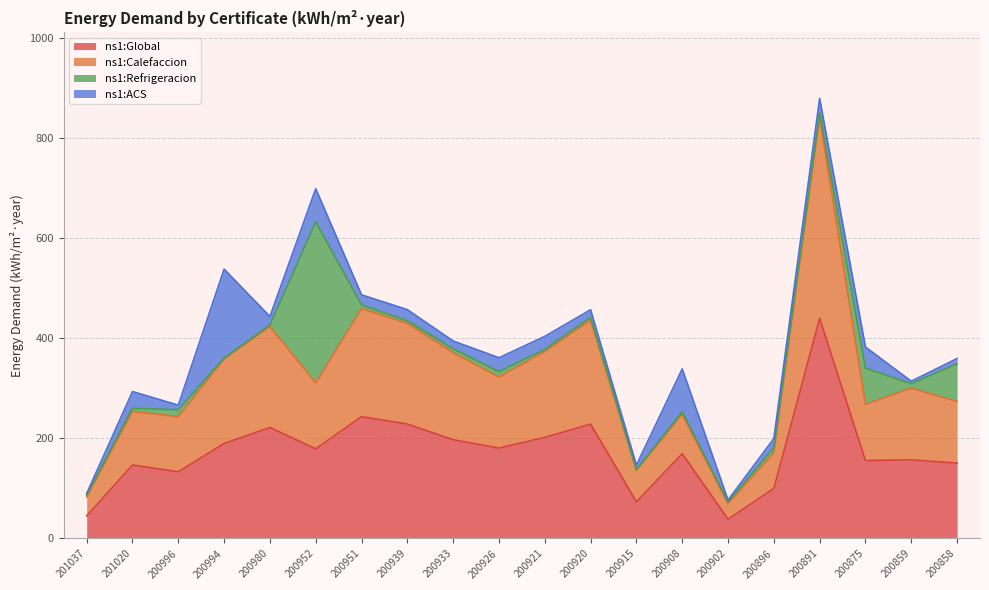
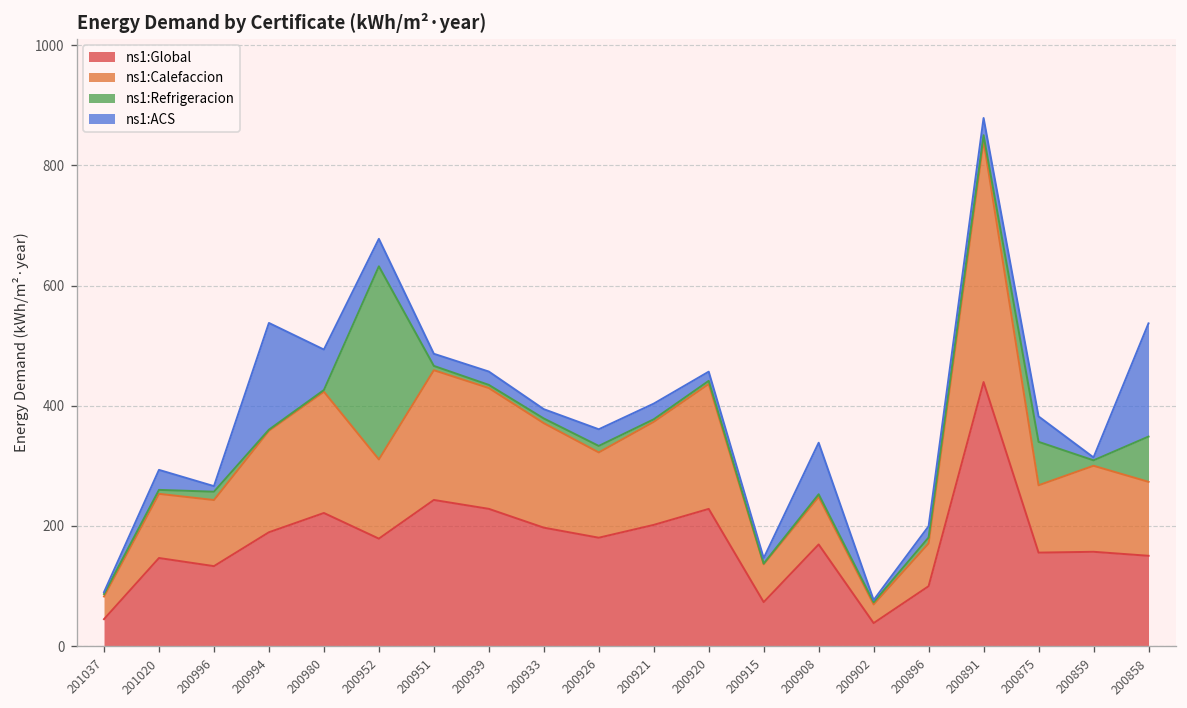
  {
    "ns1:Refrigeracion": {
      "201020": 10,
      "200996": 10,
      "200952": 320,
      "200951": 10,
      "200939": 10,
      "200933": 10,
      "200926": 10,
      "200920": 10,
      "200896": 10,
      "200891": 10,
      "200875": 70,
      "200858": 80
    },
    "ns1:ACS": {
      "201020": 30,
      "200996": 10,
      "200994": 180,
-     "200980": 20,
-     "200952": 70,
+     "200980": 70,
+     "200952": 50,
      "200951": 20,
      "200939": 20,
      "200933": 20,
      "200926": 30,
      "200921": 30,
      "200920": 20,
      "200915": 10,
      "200908": 90,
      "200896": 20,
      "200891": 30,
      "200875": 40,
-     "200858": 10
+     "200858": 190
    }
  }
